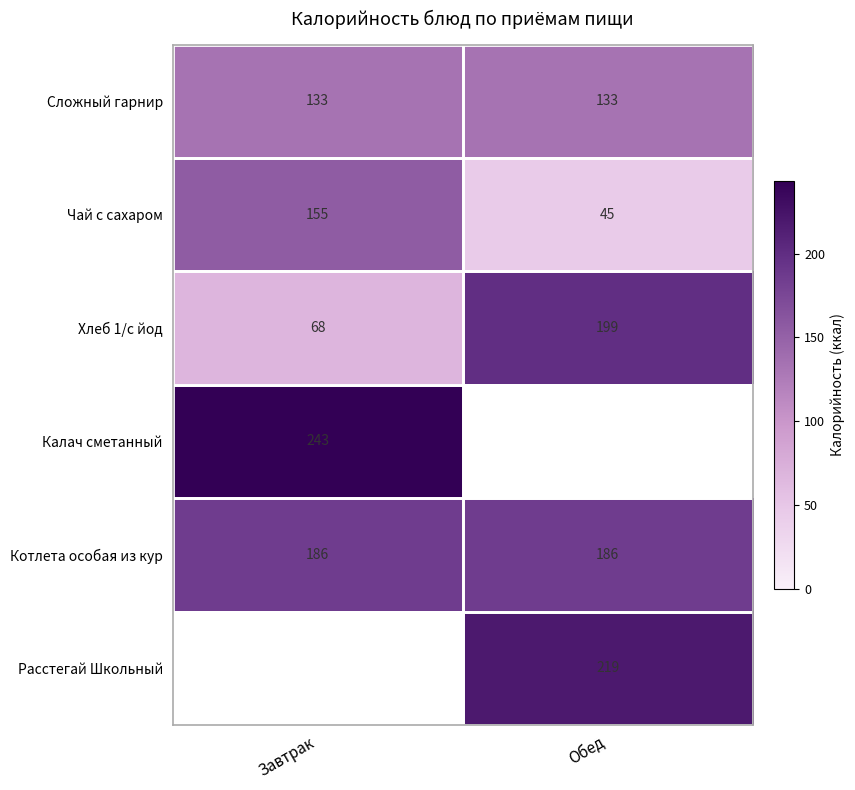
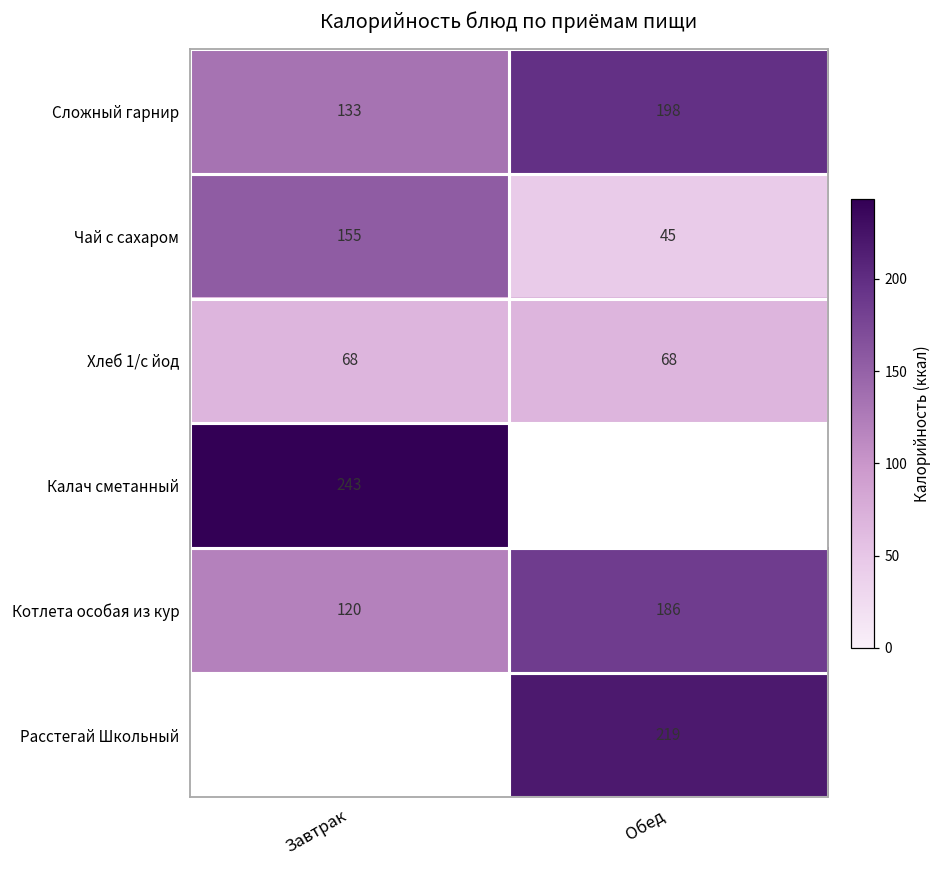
  {
    "Сложный гарнир": {
      "Завтрак": 133,
-     "Обед": 133
+     "Обед": 198
    },
    "Чай с сахаром": {
      "Завтрак": 155,
      "Обед": 45
    },
    "Хлеб 1/с йод": {
      "Завтрак": 68,
-     "Обед": 199
+     "Обед": 68
    },
    "Калач сметанный": {
      "Завтрак": 243
    },
    "Котлета особая из кур": {
-     "Завтрак": 186,
+     "Завтрак": 120,
      "Обед": 186
    },
    "Расстегай Школьный": {
      "Обед": 219
    }
  }
